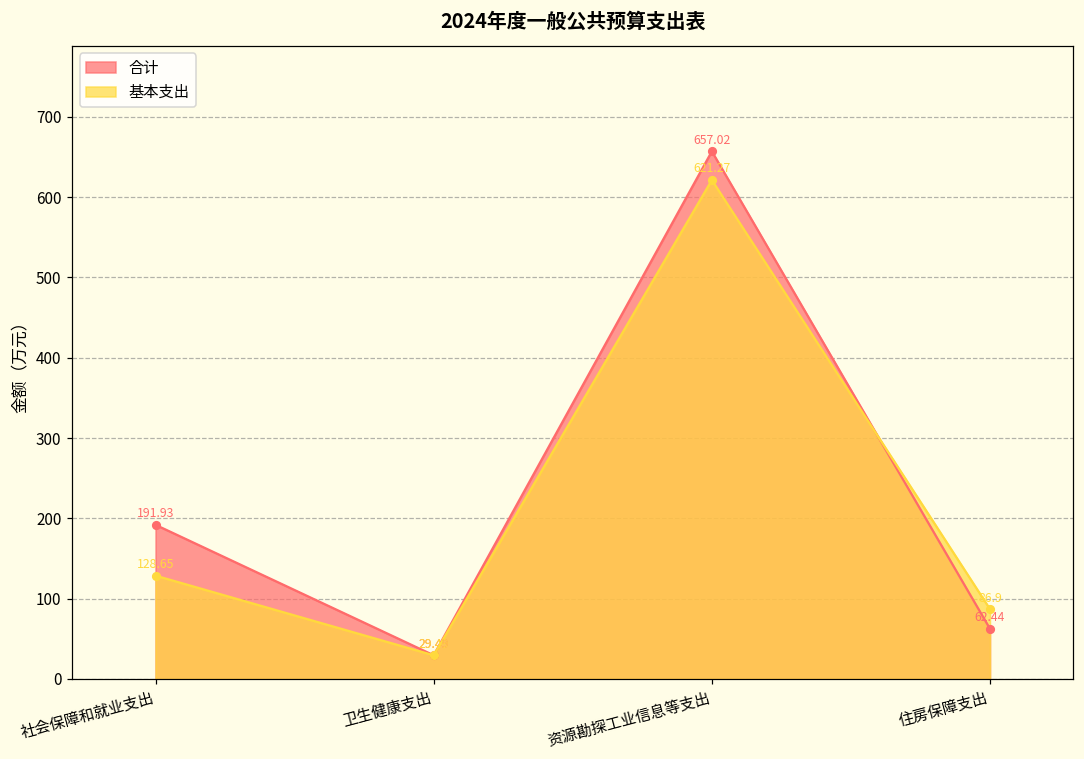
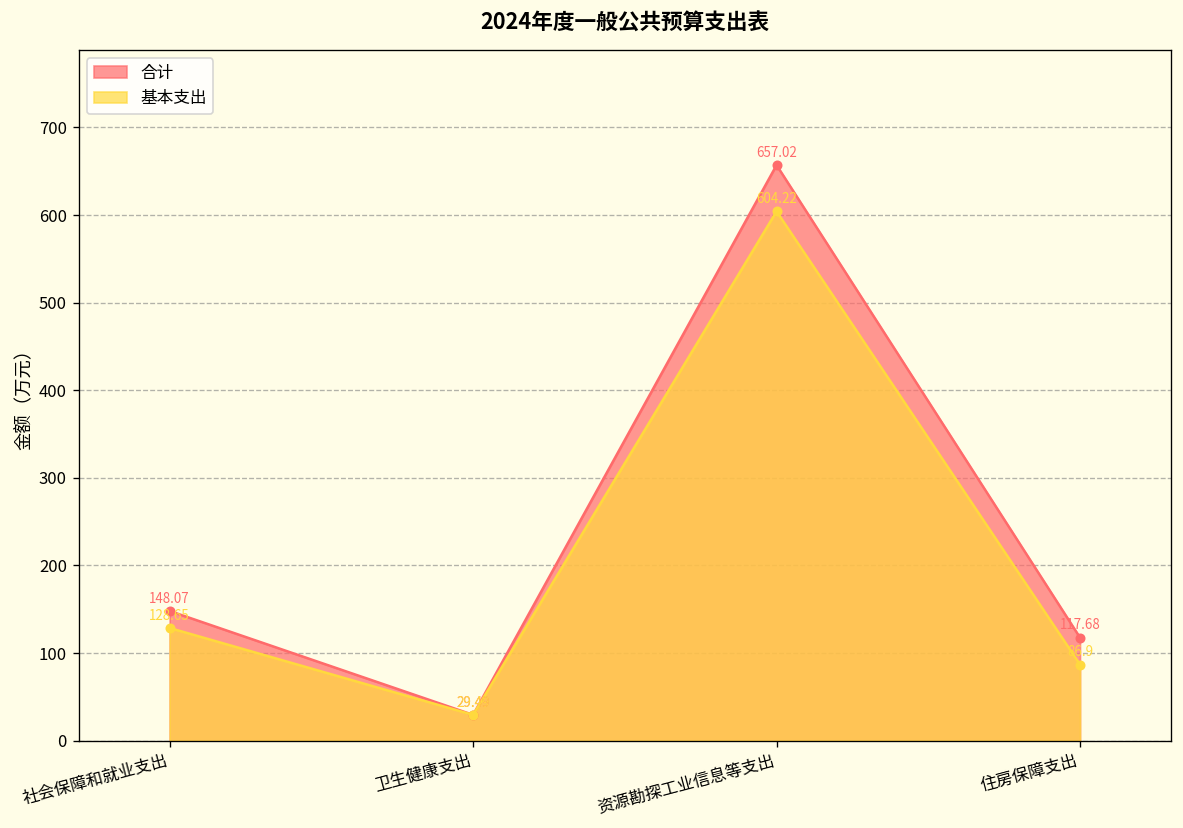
  {
    "合计": {
-     "社会保障和就业支出": 191.93,
+     "社会保障和就业支出": 148.07,
      "资源勘探工业信息等支出": 657.02,
-     "住房保障支出": 62.44
+     "住房保障支出": 117.68
    },
    "基本支出": {
      "社会保障和就业支出": 128.65,
-     "资源勘探工业信息等支出": 621.27,
+     "资源勘探工业信息等支出": 604.22,
      "住房保障支出": 86.9
    }
  }
